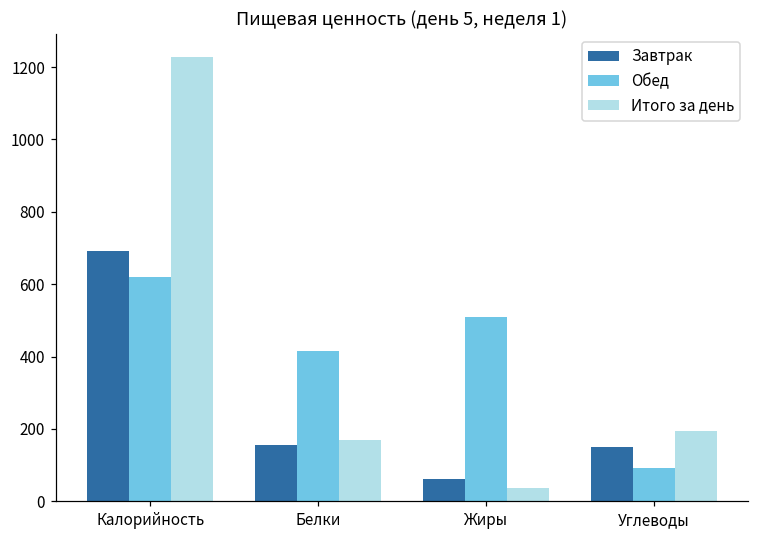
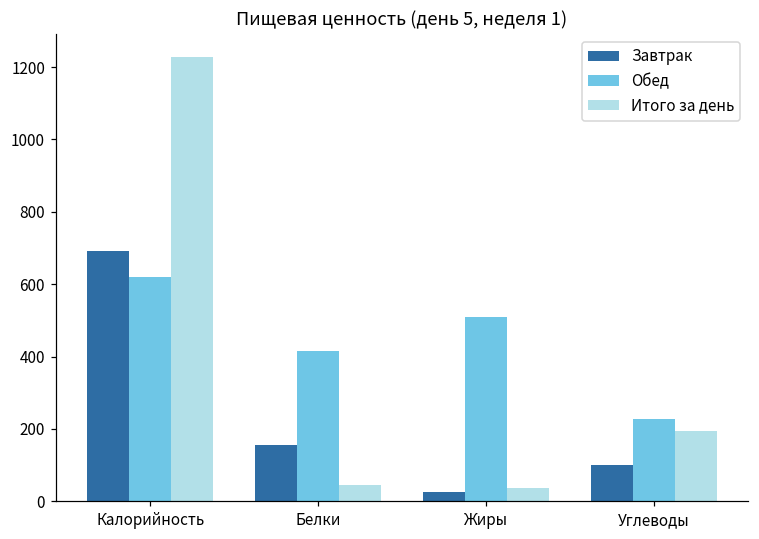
  {
    "Завтрак": {
      "Калорийность": 690,
      "Белки": 160,
-     "Жиры": 60,
-     "Углеводы": 150
+     "Жиры": 20,
+     "Углеводы": 100
    },
    "Обед": {
      "Калорийность": 620,
      "Белки": 420,
      "Жиры": 510,
-     "Углеводы": 90
+     "Углеводы": 230
    },
    "Итого за день": {
      "Калорийность": 1230,
-     "Белки": 170,
+     "Белки": 40,
      "Жиры": 40,
      "Углеводы": 190
    }
  }
